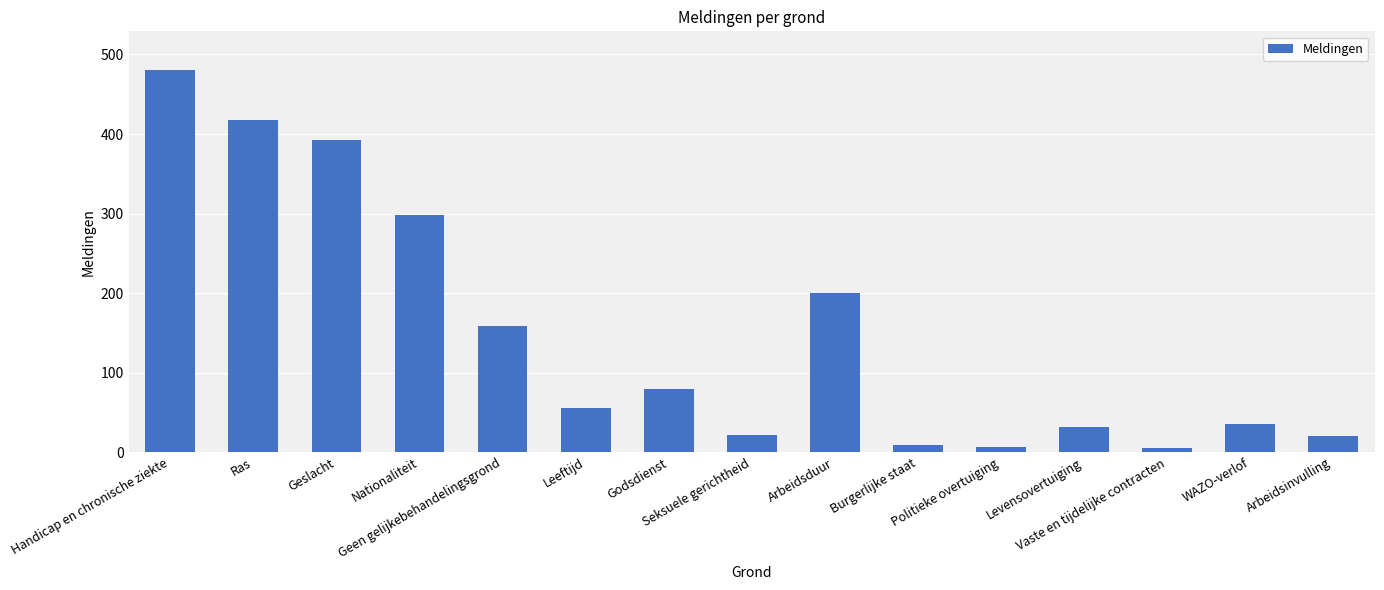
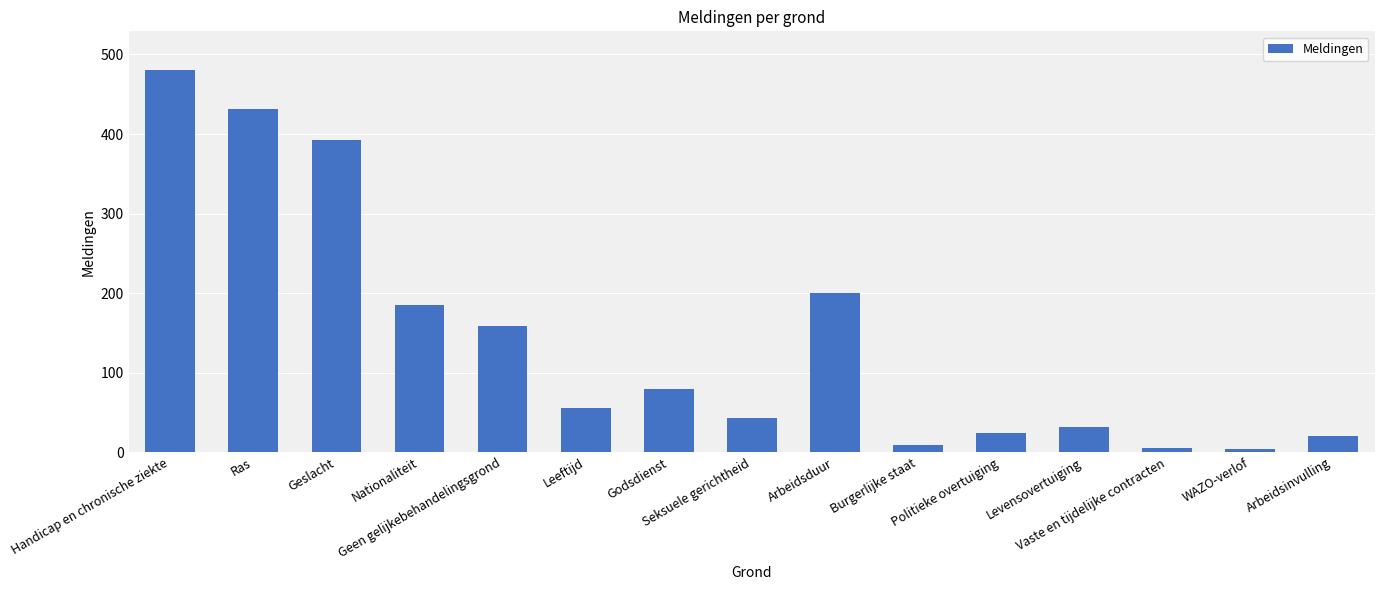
  {
    "Handicap en chronische ziekte": 480,
-   "Ras": 420,
+   "Ras": 430,
    "Geslacht": 390,
-   "Nationaliteit": 300,
+   "Nationaliteit": 190,
    "Geen gelijkebehandelingsgrond": 160,
    "Leeftijd": 60,
    "Godsdienst": 80,
-   "Seksuele gerichtheid": 20,
+   "Seksuele gerichtheid": 40,
    "Arbeidsduur": 200,
    "Burgerlijke staat": 10,
-   "Politieke overtuiging": 10,
+   "Politieke overtuiging": 20,
    "Levensovertuiging": 30,
    "Vaste en tijdelijke contracten": 10,
-   "WAZO-verlof": 40,
+   "WAZO-verlof": 0,
    "Arbeidsinvulling": 20
  }
